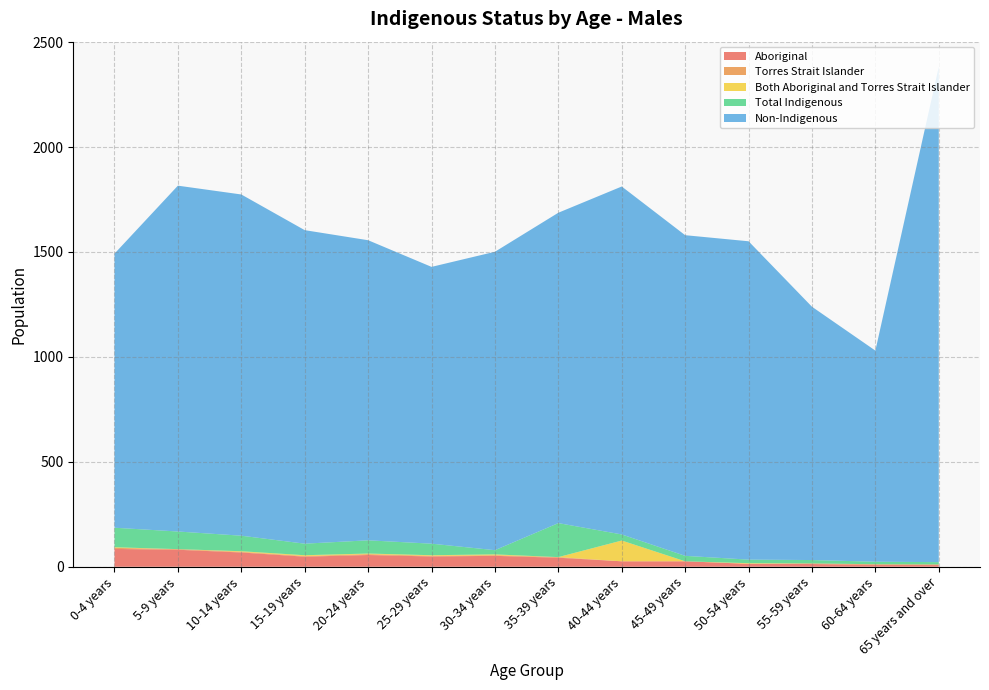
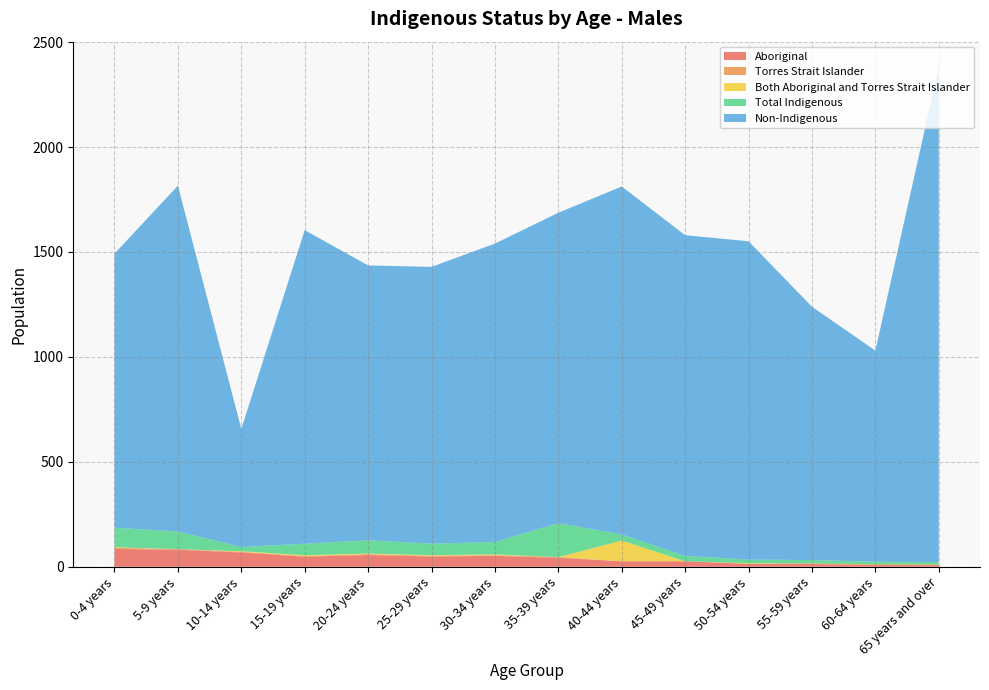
  {
    "Both Aboriginal and Torres Strait Islander": {
      "40-44 years": 100
    },
    "Total Indigenous": {
      "0-4 years": 90,
      "5-9 years": 80,
-     "10-14 years": 70,
+     "10-14 years": 20,
      "15-19 years": 60,
      "20-24 years": 60,
      "25-29 years": 60,
-     "30-34 years": 20,
+     "30-34 years": 60,
      "35-39 years": 160,
      "40-44 years": 30,
      "45-49 years": 30,
      "50-54 years": 20,
      "55-59 years": 20
    },
    "Non-Indigenous": {
      "0-4 years": 1310,
      "5-9 years": 1650,
-     "10-14 years": 1630,
+     "10-14 years": 560,
      "15-19 years": 1490,
-     "20-24 years": 1430,
+     "20-24 years": 1310,
      "25-29 years": 1320,
      "30-34 years": 1420,
      "35-39 years": 1480,
      "40-44 years": 1660,
      "45-49 years": 1530,
      "50-54 years": 1520,
      "55-59 years": 1210,
      "60-64 years": 1010
    }
  }
